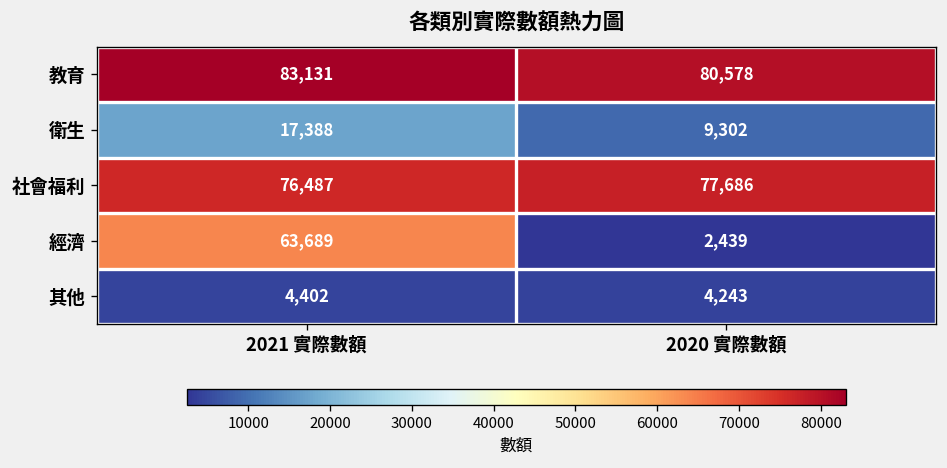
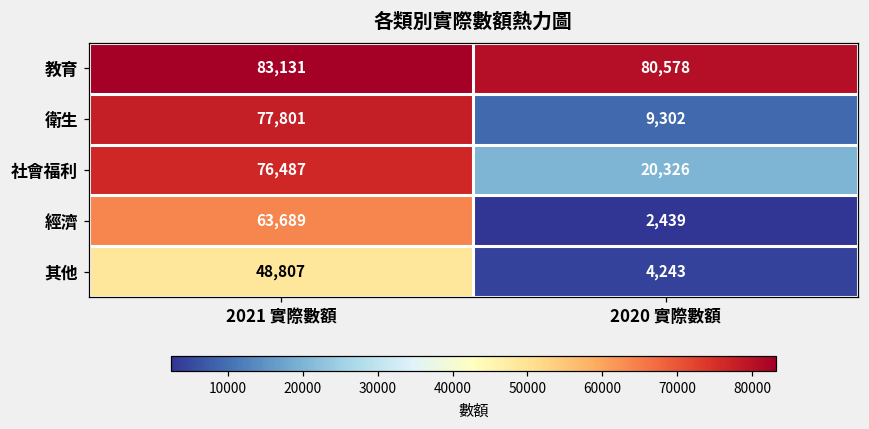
  {
    "教育": {
      "2021 實際數額": "83,131",
      "2020 實際數額": "80,578"
    },
    "衛生": {
-     "2021 實際數額": "17,388",
+     "2021 實際數額": "77,801",
      "2020 實際數額": "9,302"
    },
    "社會福利": {
      "2021 實際數額": "76,487",
-     "2020 實際數額": "77,686"
+     "2020 實際數額": "20,326"
    },
    "經濟": {
      "2021 實際數額": "63,689",
      "2020 實際數額": "2,439"
    },
    "其他": {
-     "2021 實際數額": "4,402",
+     "2021 實際數額": "48,807",
      "2020 實際數額": "4,243"
    }
  }
